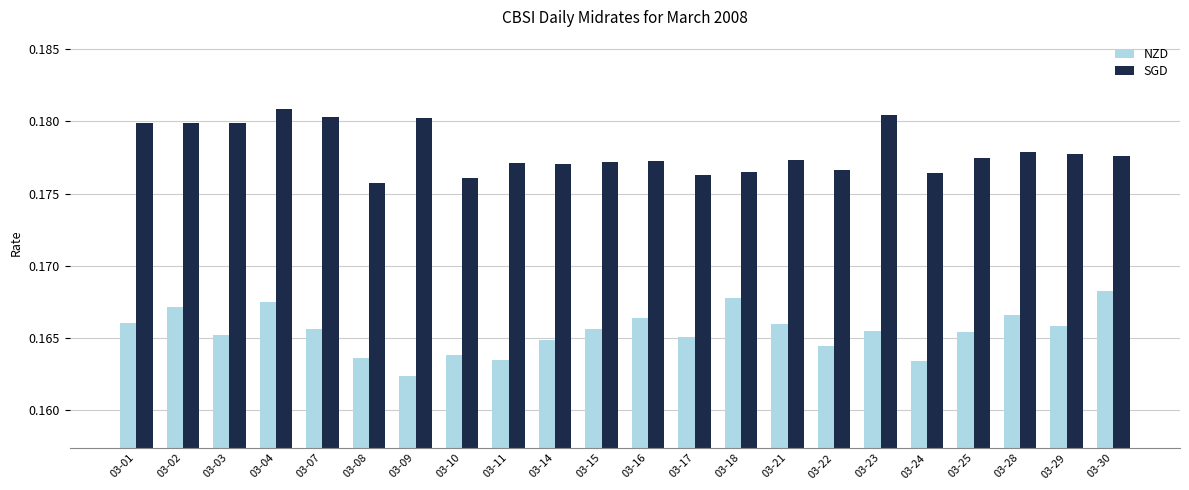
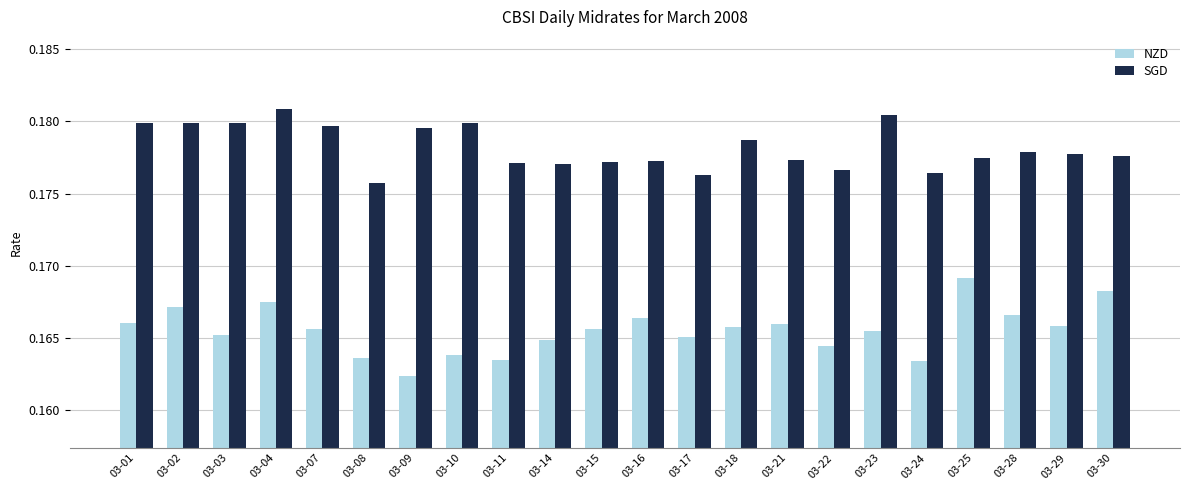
  {
    "NZD": {
      "03-01": 0.1660,
      "03-02": 0.1672,
      "03-03": 0.1652,
      "03-04": 0.1675,
      "03-07": 0.1657,
      "03-08": 0.1637,
      "03-09": 0.1624,
      "03-10": 0.1639,
      "03-11": 0.1635,
      "03-14": 0.1649,
      "03-15": 0.1656,
      "03-16": 0.1664,
      "03-17": 0.1651,
-     "03-18": 0.1678,
+     "03-18": 0.1658,
      "03-21": 0.1660,
      "03-22": 0.1645,
      "03-23": 0.1655,
      "03-24": 0.1634,
-     "03-25": 0.1655,
+     "03-25": 0.1691,
      "03-28": 0.1666,
      "03-29": 0.1659,
      "03-30": 0.1683
    },
    "SGD": {
      "03-01": 0.1799,
      "03-02": 0.1799,
      "03-03": 0.1799,
      "03-04": 0.1809,
-     "03-07": 0.1803,
+     "03-07": 0.1797,
      "03-08": 0.1758,
-     "03-09": 0.1802,
-     "03-10": 0.1761,
+     "03-09": 0.1795,
+     "03-10": 0.1799,
      "03-11": 0.1771,
      "03-14": 0.1771,
      "03-15": 0.1772,
      "03-16": 0.1772,
      "03-17": 0.1763,
-     "03-18": 0.1765,
+     "03-18": 0.1787,
      "03-21": 0.1774,
      "03-22": 0.1767,
      "03-23": 0.1804,
      "03-24": 0.1765,
      "03-25": 0.1775,
      "03-28": 0.1779,
      "03-29": 0.1777,
      "03-30": 0.1776
    }
  }
